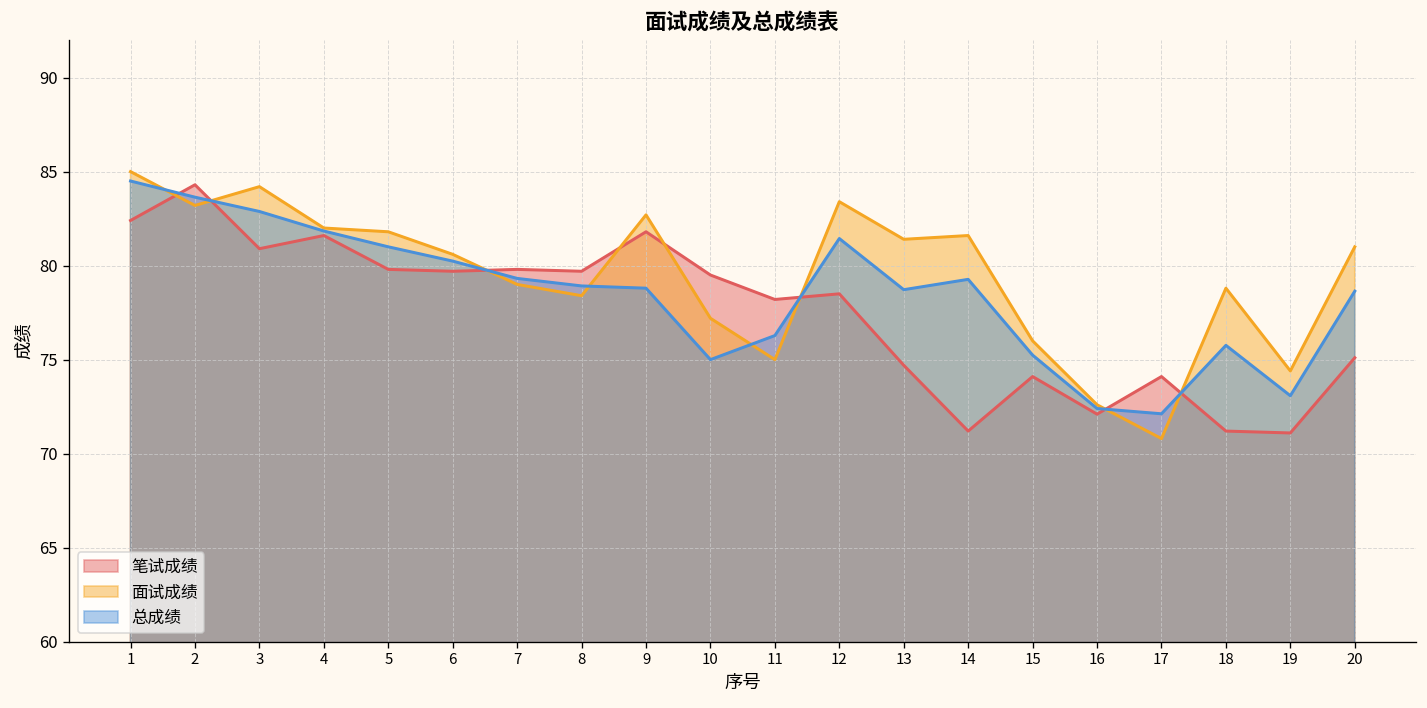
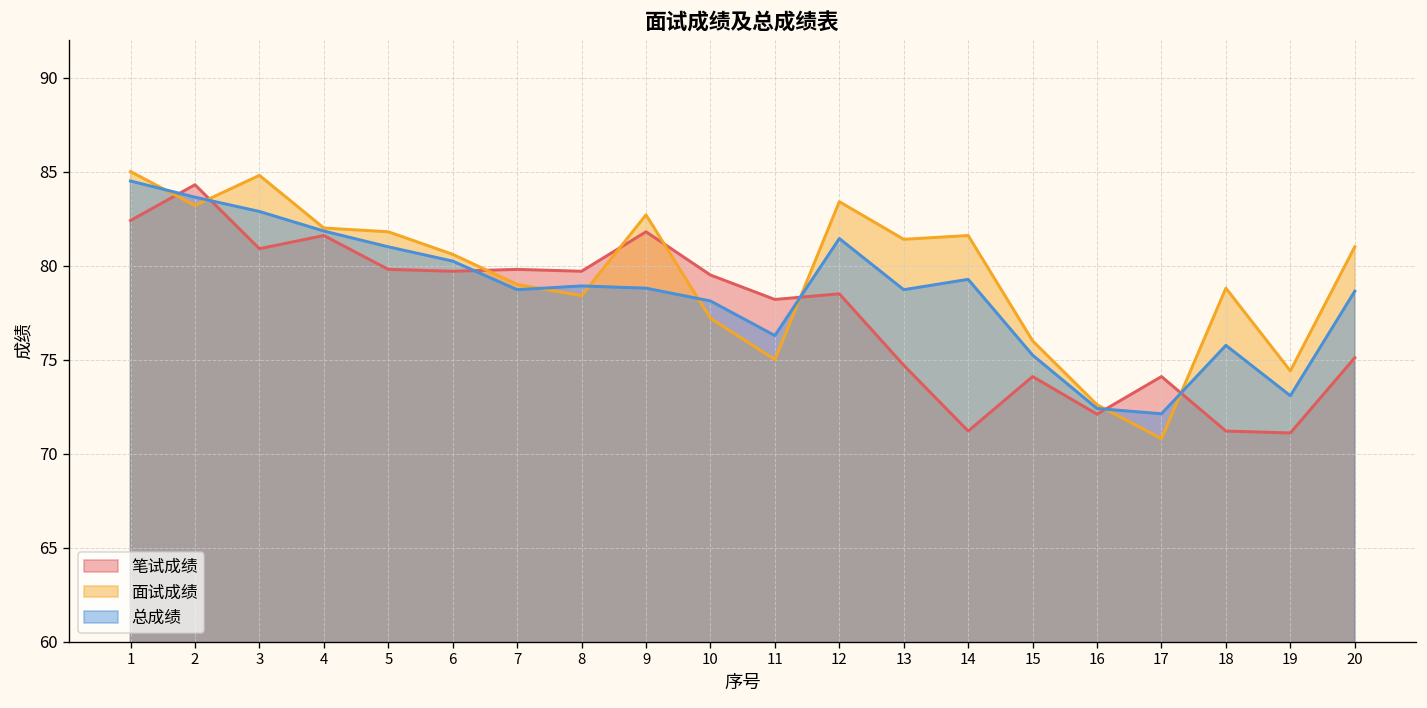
  {
    "笔试成绩": {
      "1": 82.4,
      "2": 84.3,
      "3": 80.9,
      "4": 81.6,
      "5": 79.8,
      "6": 79.7,
      "7": 79.8,
      "8": 79.7,
      "9": 81.8,
      "10": 79.5,
      "11": 78.2,
      "12": 78.5,
      "13": 74.7,
      "14": 71.2,
      "15": 74.1,
      "16": 72.1,
      "17": 74.1,
      "18": 71.2,
      "19": 71.1,
      "20": 75.1
    },
    "面试成绩": {
      "1": 85.0,
      "2": 83.2,
-     "3": 84.2,
+     "3": 84.8,
      "5": 81.8,
      "6": 80.6,
      "7": 79.0,
      "8": 78.4,
      "9": 82.7,
      "10": 77.2,
      "11": 75.0,
      "12": 83.4,
      "13": 81.4,
      "14": 81.6,
      "15": 76.0,
      "16": 72.6,
      "17": 70.8,
      "18": 78.8,
      "19": 74.4,
      "20": 81.0
    },
    "总成绩": {
      "1": 84.5,
      "2": 83.6,
      "3": 82.9,
      "5": 81.0,
      "6": 80.2,
-     "7": 79.3,
+     "7": 78.7,
      "8": 78.9,
      "9": 78.8,
-     "10": 75.0,
+     "10": 78.1,
      "11": 76.3,
      "12": 81.4,
      "13": 78.7,
      "14": 79.3,
      "15": 75.2,
      "16": 72.4,
      "17": 72.1,
      "18": 75.8,
      "19": 73.1,
      "20": 78.6
    }
  }
